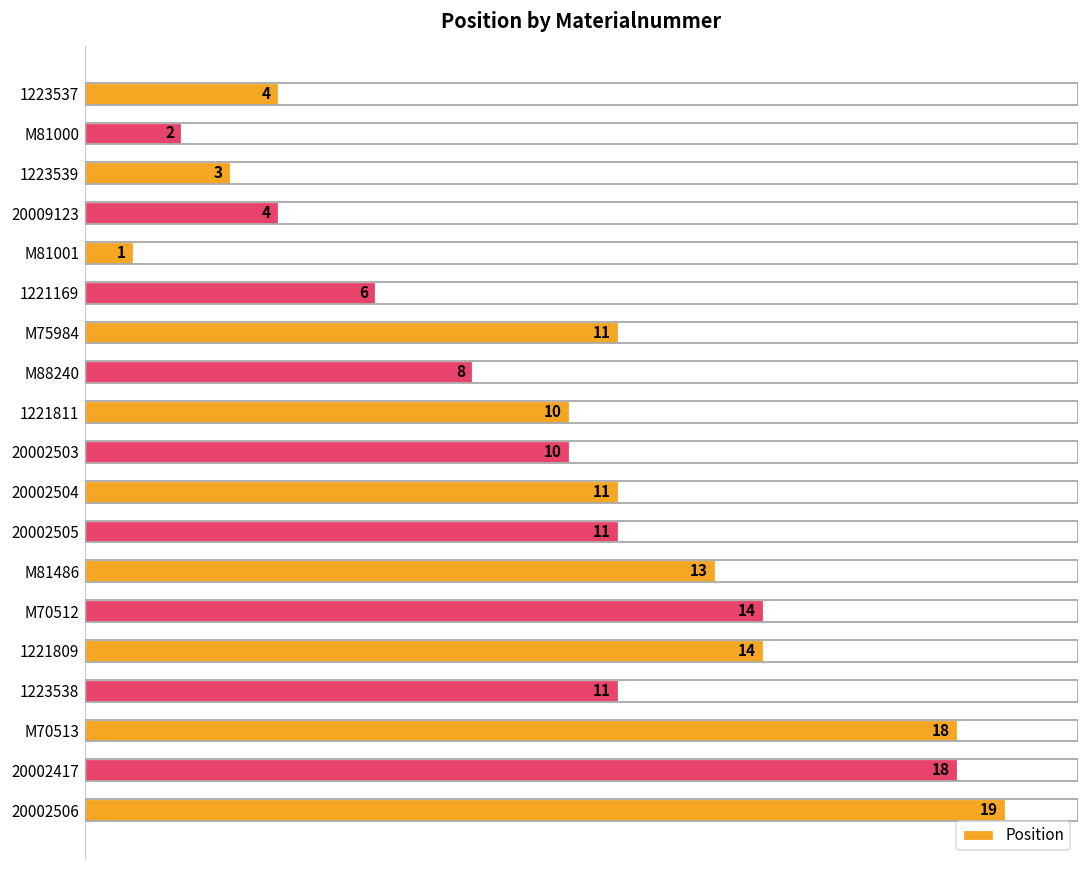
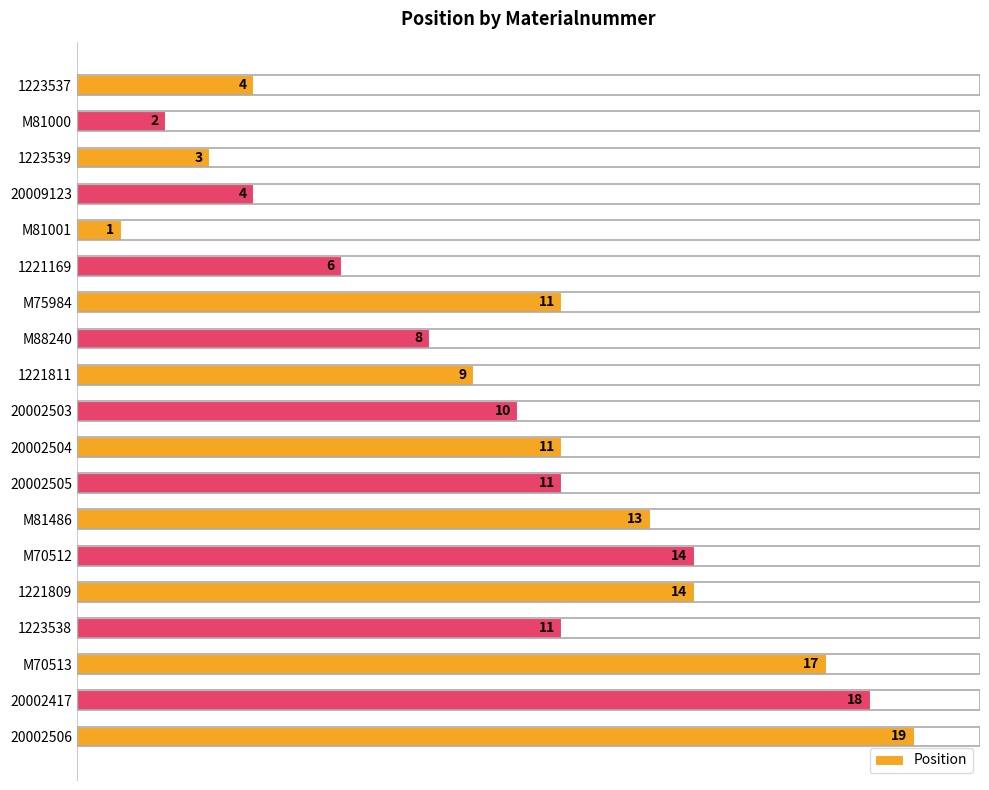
  {
    "1223537": 4,
    "M81000": 2,
    "1223539": 3,
    "20009123": 4,
    "M81001": 1,
    "1221169": 6,
    "M75984": 11,
    "M88240": 8,
-   "1221811": 10,
+   "1221811": 9,
    "20002503": 10,
    "20002504": 11,
    "20002505": 11,
    "M81486": 13,
    "M70512": 14,
    "1221809": 14,
    "1223538": 11,
-   "M70513": 18,
+   "M70513": 17,
    "20002417": 18,
    "20002506": 19
  }
